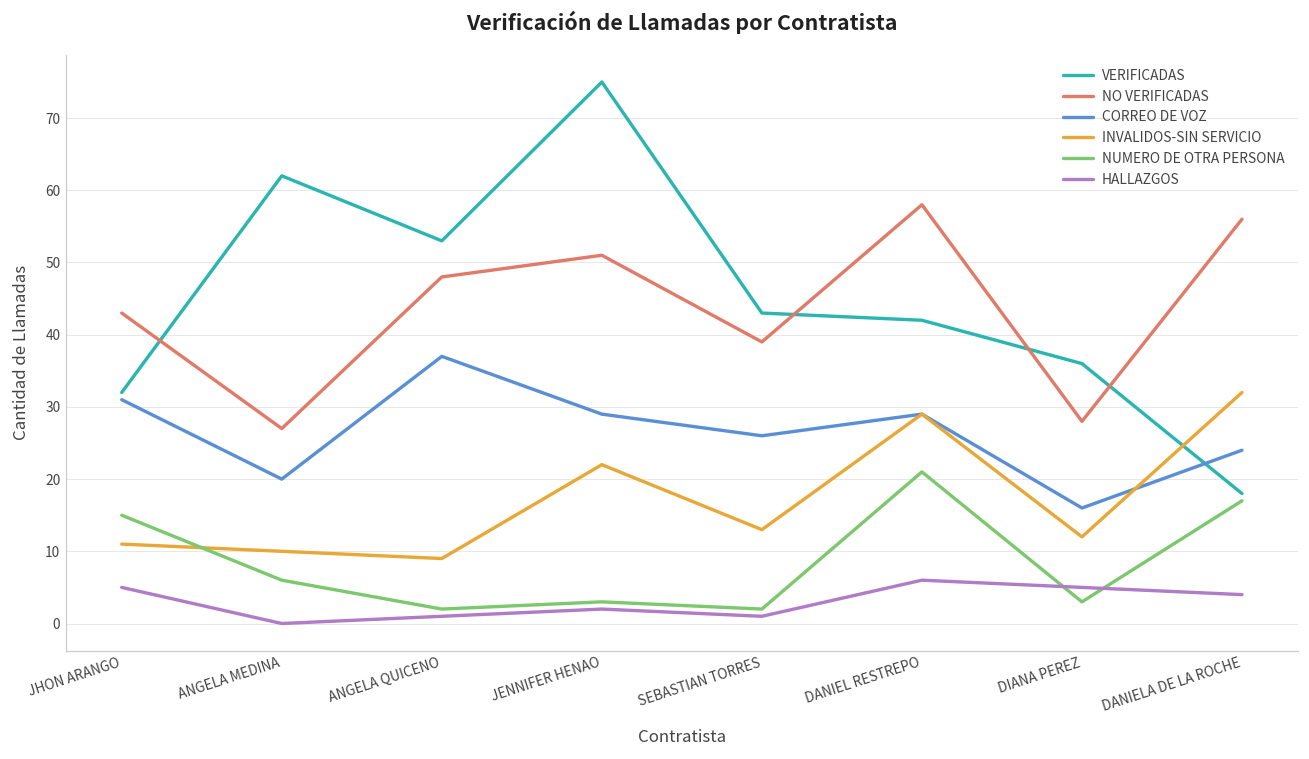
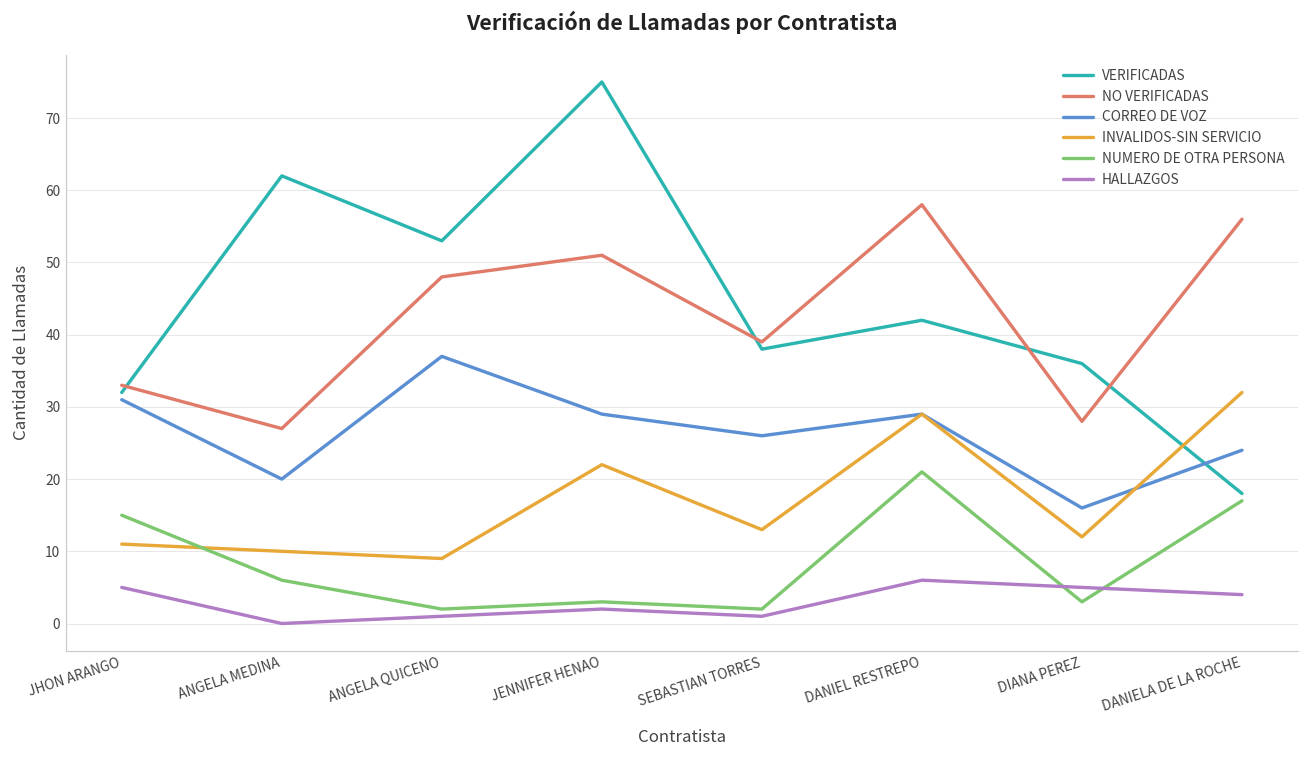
  {
    "VERIFICADAS": {
      "JHON ARANGO": 32,
      "ANGELA MEDINA": 62,
      "ANGELA QUICENO": 53,
      "JENNIFER HENAO": 75,
-     "SEBASTIAN TORRES": 43,
+     "SEBASTIAN TORRES": 38,
      "DANIEL RESTREPO": 42,
      "DIANA PEREZ": 36,
      "DANIELA DE LA ROCHE": 18
    },
    "NO VERIFICADAS": {
-     "JHON ARANGO": 43,
+     "JHON ARANGO": 33,
      "ANGELA MEDINA": 27,
      "ANGELA QUICENO": 48,
      "JENNIFER HENAO": 51,
      "SEBASTIAN TORRES": 39,
      "DANIEL RESTREPO": 58,
      "DIANA PEREZ": 28,
      "DANIELA DE LA ROCHE": 56
    },
    "CORREO DE VOZ": {
      "JHON ARANGO": 31,
      "ANGELA MEDINA": 20,
      "ANGELA QUICENO": 37,
      "JENNIFER HENAO": 29,
      "SEBASTIAN TORRES": 26,
      "DIANA PEREZ": 16,
      "DANIELA DE LA ROCHE": 24
    },
    "INVALIDOS-SIN SERVICIO": {
      "JHON ARANGO": 11,
      "ANGELA MEDINA": 10,
      "ANGELA QUICENO": 9,
      "JENNIFER HENAO": 22,
      "SEBASTIAN TORRES": 13,
      "DIANA PEREZ": 12,
      "DANIELA DE LA ROCHE": 32
    },
    "NUMERO DE OTRA PERSONA": {
      "JHON ARANGO": 15,
      "ANGELA MEDINA": 6,
      "ANGELA QUICENO": 2,
      "JENNIFER HENAO": 3,
      "SEBASTIAN TORRES": 2,
      "DANIEL RESTREPO": 21,
      "DIANA PEREZ": 3,
      "DANIELA DE LA ROCHE": 17
    },
    "HALLAZGOS": {
      "JHON ARANGO": 5,
      "ANGELA MEDINA": 0,
      "ANGELA QUICENO": 1,
      "JENNIFER HENAO": 2,
      "SEBASTIAN TORRES": 1,
      "DANIEL RESTREPO": 6,
      "DIANA PEREZ": 5,
      "DANIELA DE LA ROCHE": 4
    }
  }
